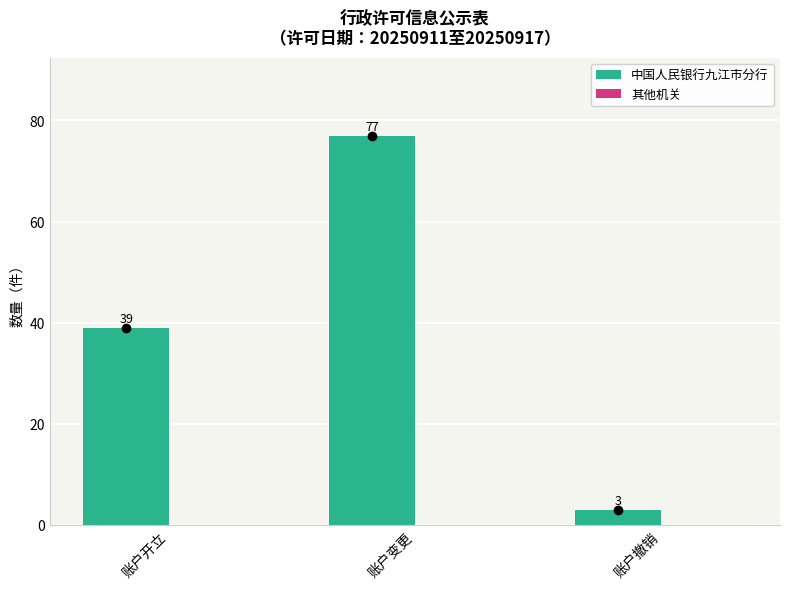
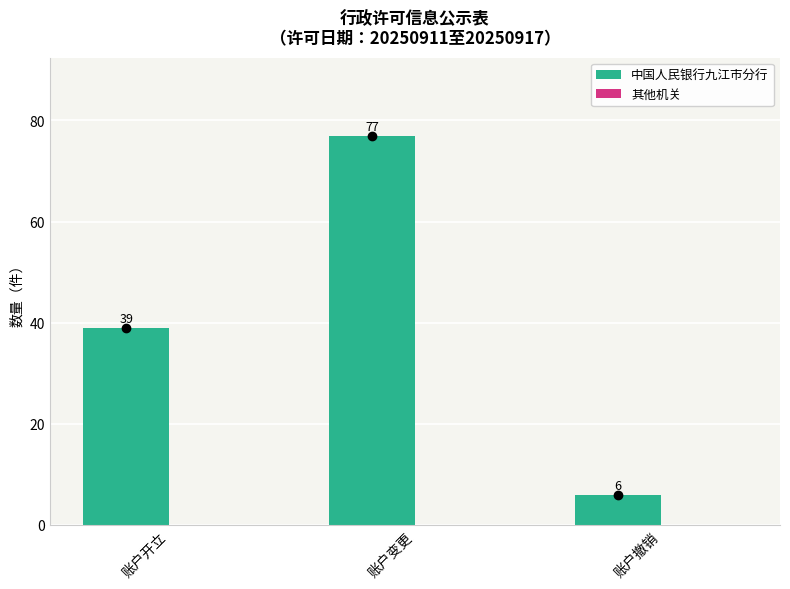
  {
    "中国人民银行九江市分行": {
      "账户开立": 39,
      "账户变更": 77,
-     "账户撤销": 3
+     "账户撤销": 6
    },
    "其他机关": {
      "账户开立": 0,
      "账户变更": 0,
      "账户撤销": 0
    }
  }
